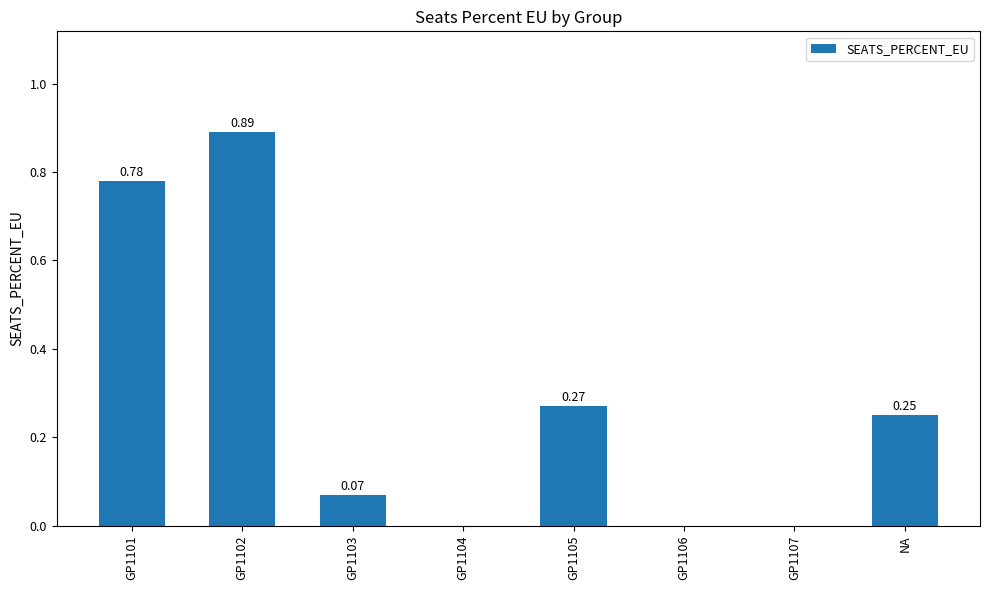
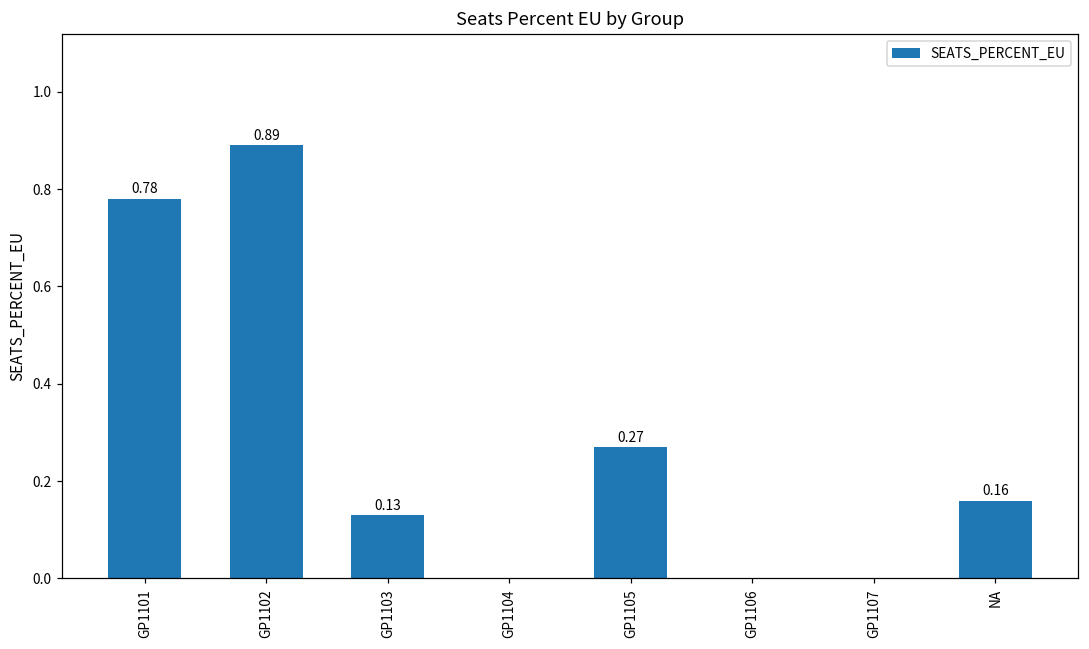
  {
    "GP1101": 0.78,
    "GP1102": 0.89,
-   "GP1103": 0.07,
+   "GP1103": 0.13,
    "GP1105": 0.27,
-   "NA": 0.25
+   "NA": 0.16
  }
